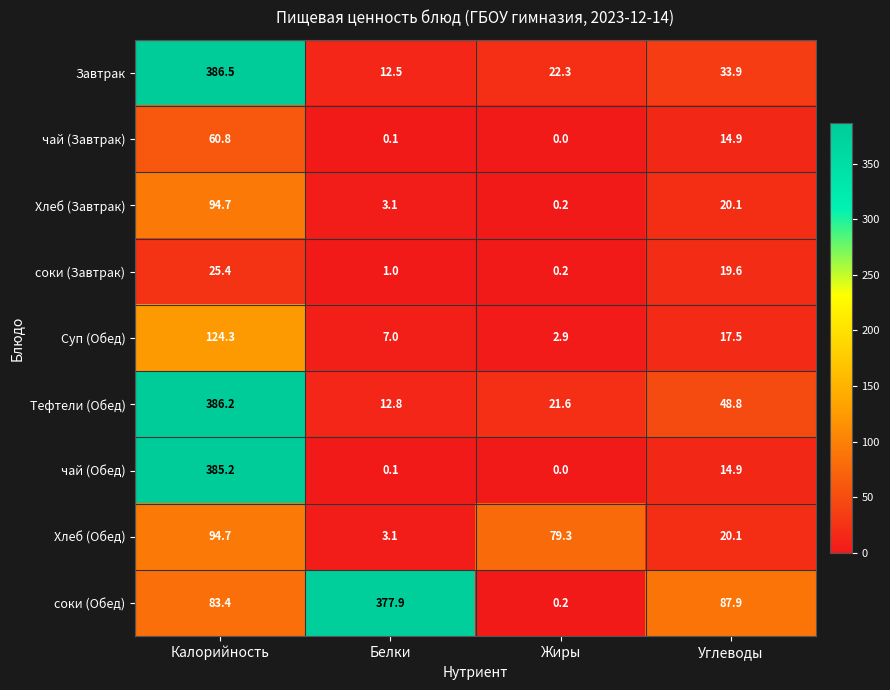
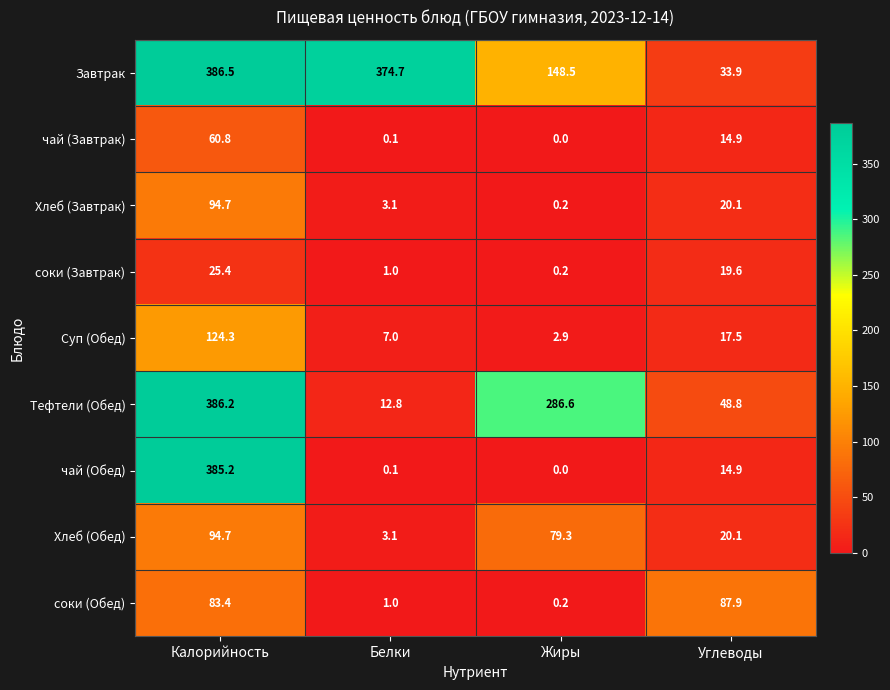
  {
    "Завтрак": {
      "Калорийность": 386.5,
-     "Белки": 12.5,
-     "Жиры": 22.3,
+     "Белки": 374.7,
+     "Жиры": 148.5,
      "Углеводы": 33.9
    },
    "чай (Завтрак)": {
      "Калорийность": 60.8,
      "Белки": 0.1,
      "Жиры": 0.0,
      "Углеводы": 14.9
    },
    "Хлеб (Завтрак)": {
      "Калорийность": 94.7,
      "Белки": 3.1,
      "Жиры": 0.2,
      "Углеводы": 20.1
    },
    "соки (Завтрак)": {
      "Калорийность": 25.4,
      "Белки": 1.0,
      "Жиры": 0.2,
      "Углеводы": 19.6
    },
    "Суп (Обед)": {
      "Калорийность": 124.3,
      "Белки": 7.0,
      "Жиры": 2.9,
      "Углеводы": 17.5
    },
    "Тефтели (Обед)": {
      "Калорийность": 386.2,
      "Белки": 12.8,
-     "Жиры": 21.6,
+     "Жиры": 286.6,
      "Углеводы": 48.8
    },
    "чай (Обед)": {
      "Калорийность": 385.2,
      "Белки": 0.1,
      "Жиры": 0.0,
      "Углеводы": 14.9
    },
    "Хлеб (Обед)": {
      "Калорийность": 94.7,
      "Белки": 3.1,
      "Жиры": 79.3,
      "Углеводы": 20.1
    },
    "соки (Обед)": {
      "Калорийность": 83.4,
-     "Белки": 377.9,
+     "Белки": 1.0,
      "Жиры": 0.2,
      "Углеводы": 87.9
    }
  }
